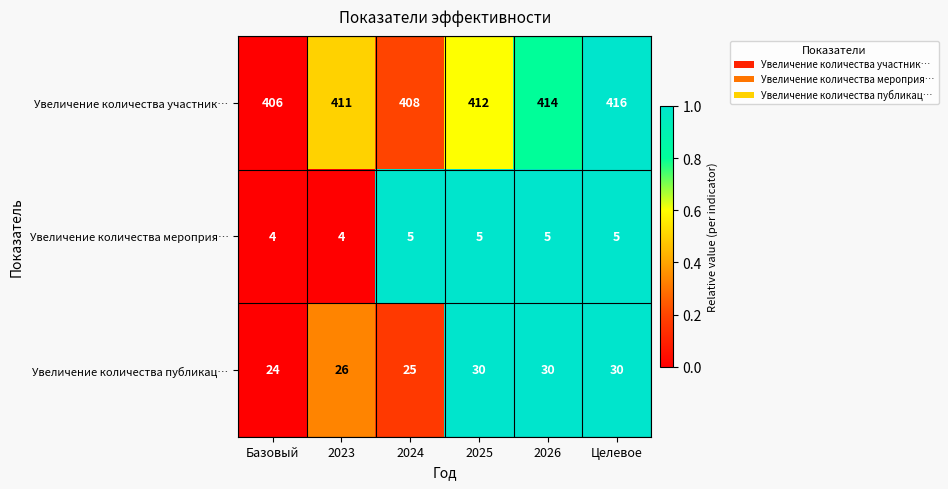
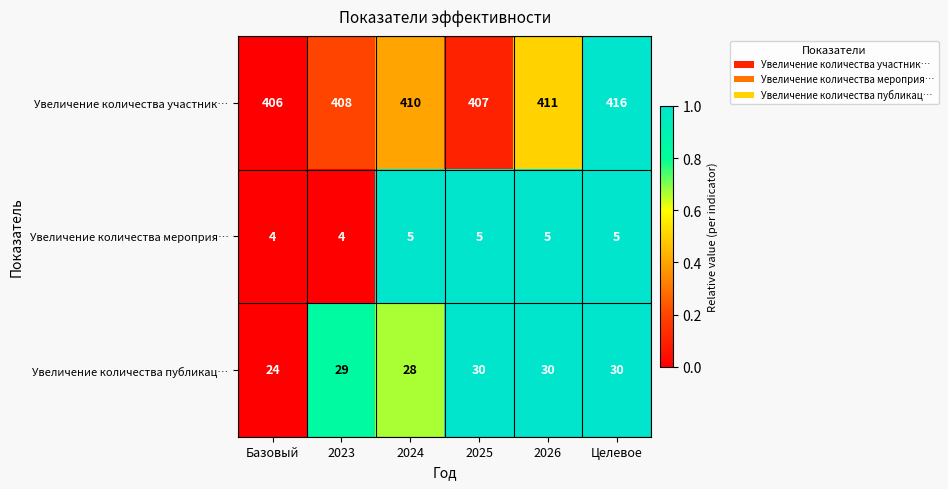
  {
    "Увеличение количества участник…": {
      "Базовый": 406,
-     "2023": 411,
-     "2024": 408,
-     "2025": 412,
-     "2026": 414,
+     "2023": 408,
+     "2024": 410,
+     "2025": 407,
+     "2026": 411,
      "Целевое": 416
    },
    "Увеличение количества мероприя…": {
      "Базовый": 4,
      "2023": 4,
      "2024": 5,
      "2025": 5,
      "2026": 5,
      "Целевое": 5
    },
    "Увеличение количества публикац…": {
      "Базовый": 24,
-     "2023": 26,
-     "2024": 25,
+     "2023": 29,
+     "2024": 28,
      "2025": 30,
      "2026": 30,
      "Целевое": 30
    }
  }
